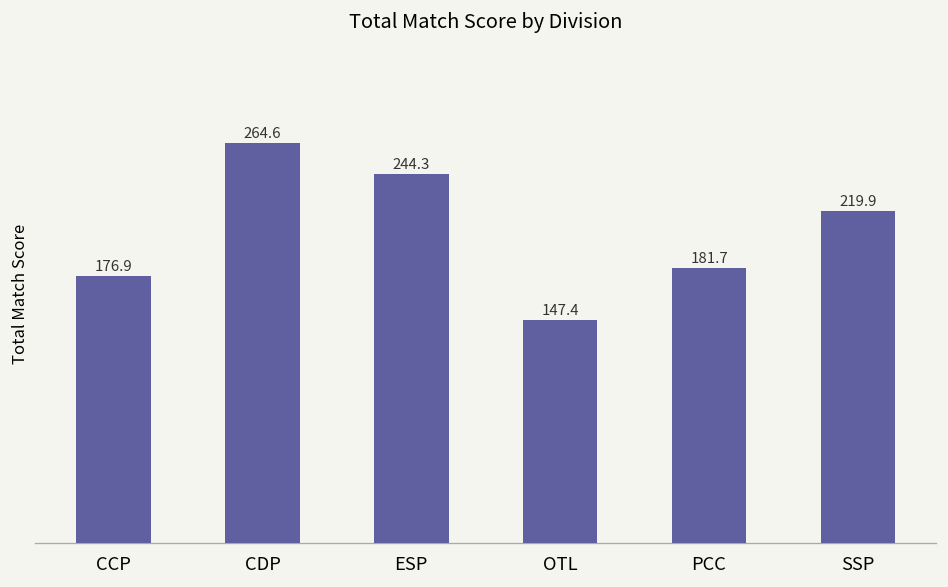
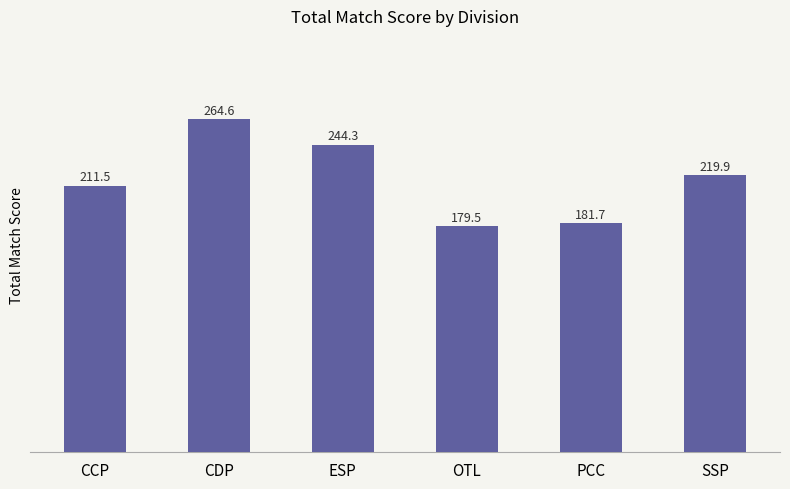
  {
-   "CCP": 176.9,
+   "CCP": 211.5,
    "CDP": 264.6,
    "ESP": 244.3,
-   "OTL": 147.4,
+   "OTL": 179.5,
    "PCC": 181.7,
    "SSP": 219.9
  }
